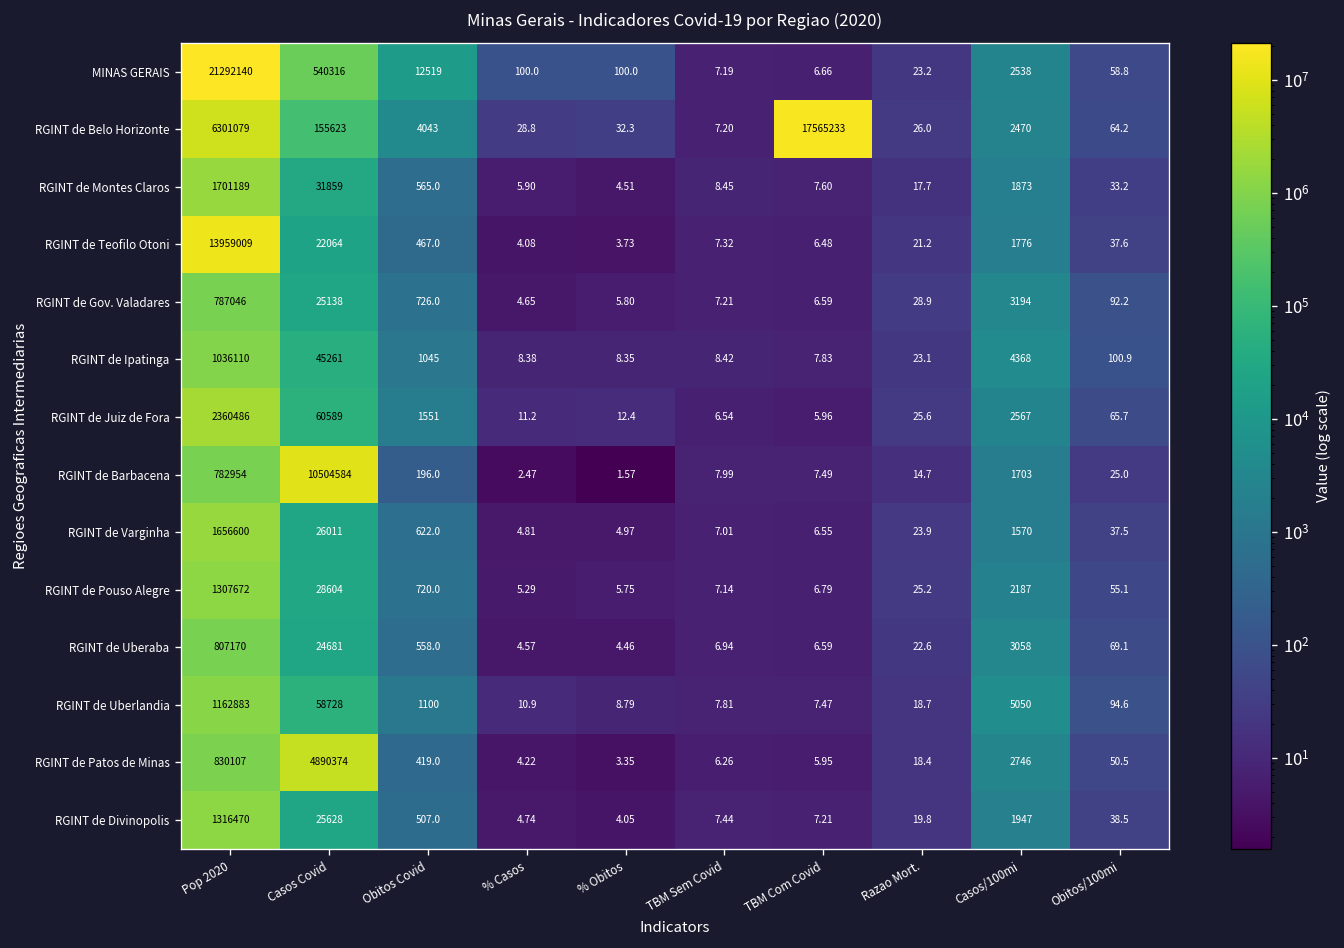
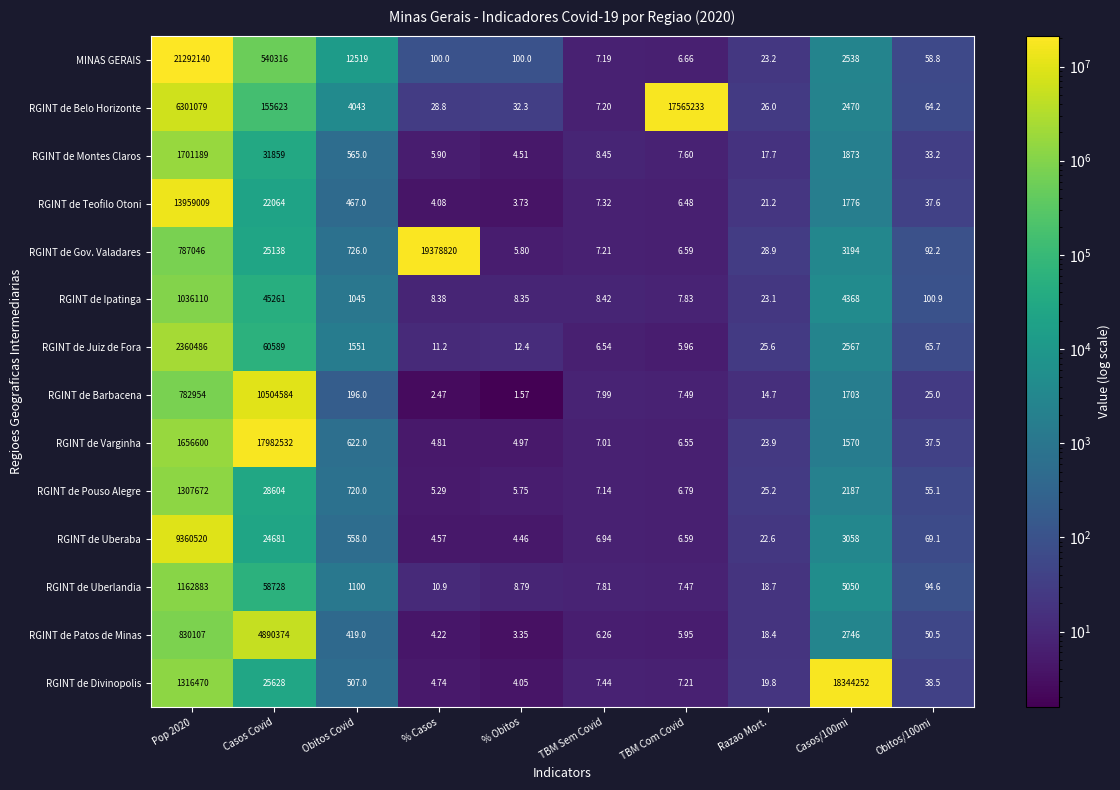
  {
    "MINAS GERAIS": {
      "Pop 2020": 21292140,
      "Casos Covid": 540316,
      "Obitos Covid": 12519,
      "% Casos": 100.0,
      "% Obitos": 100.0,
      "TBM Sem Covid": 7.19,
      "TBM Com Covid": 6.66,
      "Razao Mort.": 23.2,
      "Casos/100mi": 2538,
      "Obitos/100mi": 58.8
    },
    "RGINT de Belo Horizonte": {
      "Pop 2020": 6301079,
      "Casos Covid": 155623,
      "Obitos Covid": 4043,
      "% Casos": 28.8,
      "% Obitos": 32.3,
      "TBM Sem Covid": 7.20,
      "TBM Com Covid": 17565233,
      "Razao Mort.": 26.0,
      "Casos/100mi": 2470,
      "Obitos/100mi": 64.2
    },
    "RGINT de Montes Claros": {
      "Pop 2020": 1701189,
      "Casos Covid": 31859,
      "Obitos Covid": 565.0,
      "% Casos": 5.90,
      "% Obitos": 4.51,
      "TBM Sem Covid": 8.45,
      "TBM Com Covid": 7.60,
      "Razao Mort.": 17.7,
      "Casos/100mi": 1873,
      "Obitos/100mi": 33.2
    },
    "RGINT de Teofilo Otoni": {
      "Pop 2020": 13959009,
      "Casos Covid": 22064,
      "Obitos Covid": 467.0,
      "% Casos": 4.08,
      "% Obitos": 3.73,
      "TBM Sem Covid": 7.32,
      "TBM Com Covid": 6.48,
      "Razao Mort.": 21.2,
      "Casos/100mi": 1776,
      "Obitos/100mi": 37.6
    },
    "RGINT de Gov. Valadares": {
      "Pop 2020": 787046,
      "Casos Covid": 25138,
      "Obitos Covid": 726.0,
-     "% Casos": 4.65,
+     "% Casos": 19378820,
      "% Obitos": 5.80,
      "TBM Sem Covid": 7.21,
      "TBM Com Covid": 6.59,
      "Razao Mort.": 28.9,
      "Casos/100mi": 3194,
      "Obitos/100mi": 92.2
    },
    "RGINT de Ipatinga": {
      "Pop 2020": 1036110,
      "Casos Covid": 45261,
      "Obitos Covid": 1045,
      "% Casos": 8.38,
      "% Obitos": 8.35,
      "TBM Sem Covid": 8.42,
      "TBM Com Covid": 7.83,
      "Razao Mort.": 23.1,
      "Casos/100mi": 4368,
      "Obitos/100mi": 100.9
    },
    "RGINT de Juiz de Fora": {
      "Pop 2020": 2360486,
      "Casos Covid": 60589,
      "Obitos Covid": 1551,
      "% Casos": 11.2,
      "% Obitos": 12.4,
      "TBM Sem Covid": 6.54,
      "TBM Com Covid": 5.96,
      "Razao Mort.": 25.6,
      "Casos/100mi": 2567,
      "Obitos/100mi": 65.7
    },
    "RGINT de Barbacena": {
      "Pop 2020": 782954,
      "Casos Covid": 10504584,
      "Obitos Covid": 196.0,
      "% Casos": 2.47,
      "% Obitos": 1.57,
      "TBM Sem Covid": 7.99,
      "TBM Com Covid": 7.49,
      "Razao Mort.": 14.7,
      "Casos/100mi": 1703,
      "Obitos/100mi": 25.0
    },
    "RGINT de Varginha": {
      "Pop 2020": 1656600,
-     "Casos Covid": 26011,
+     "Casos Covid": 17982532,
      "Obitos Covid": 622.0,
      "% Casos": 4.81,
      "% Obitos": 4.97,
      "TBM Sem Covid": 7.01,
      "TBM Com Covid": 6.55,
      "Razao Mort.": 23.9,
      "Casos/100mi": 1570,
      "Obitos/100mi": 37.5
    },
    "RGINT de Pouso Alegre": {
      "Pop 2020": 1307672,
      "Casos Covid": 28604,
      "Obitos Covid": 720.0,
      "% Casos": 5.29,
      "% Obitos": 5.75,
      "TBM Sem Covid": 7.14,
      "TBM Com Covid": 6.79,
      "Razao Mort.": 25.2,
      "Casos/100mi": 2187,
      "Obitos/100mi": 55.1
    },
    "RGINT de Uberaba": {
-     "Pop 2020": 807170,
+     "Pop 2020": 9360520,
      "Casos Covid": 24681,
      "Obitos Covid": 558.0,
      "% Casos": 4.57,
      "% Obitos": 4.46,
      "TBM Sem Covid": 6.94,
      "TBM Com Covid": 6.59,
      "Razao Mort.": 22.6,
      "Casos/100mi": 3058,
      "Obitos/100mi": 69.1
    },
    "RGINT de Uberlandia": {
      "Pop 2020": 1162883,
      "Casos Covid": 58728,
      "Obitos Covid": 1100,
      "% Casos": 10.9,
      "% Obitos": 8.79,
      "TBM Sem Covid": 7.81,
      "TBM Com Covid": 7.47,
      "Razao Mort.": 18.7,
      "Casos/100mi": 5050,
      "Obitos/100mi": 94.6
    },
    "RGINT de Patos de Minas": {
      "Pop 2020": 830107,
      "Casos Covid": 4890374,
      "Obitos Covid": 419.0,
      "% Casos": 4.22,
      "% Obitos": 3.35,
      "TBM Sem Covid": 6.26,
      "TBM Com Covid": 5.95,
      "Razao Mort.": 18.4,
      "Casos/100mi": 2746,
      "Obitos/100mi": 50.5
    },
    "RGINT de Divinopolis": {
      "Pop 2020": 1316470,
      "Casos Covid": 25628,
      "Obitos Covid": 507.0,
      "% Casos": 4.74,
      "% Obitos": 4.05,
      "TBM Sem Covid": 7.44,
      "TBM Com Covid": 7.21,
      "Razao Mort.": 19.8,
-     "Casos/100mi": 1947,
+     "Casos/100mi": 18344252,
      "Obitos/100mi": 38.5
    }
  }
